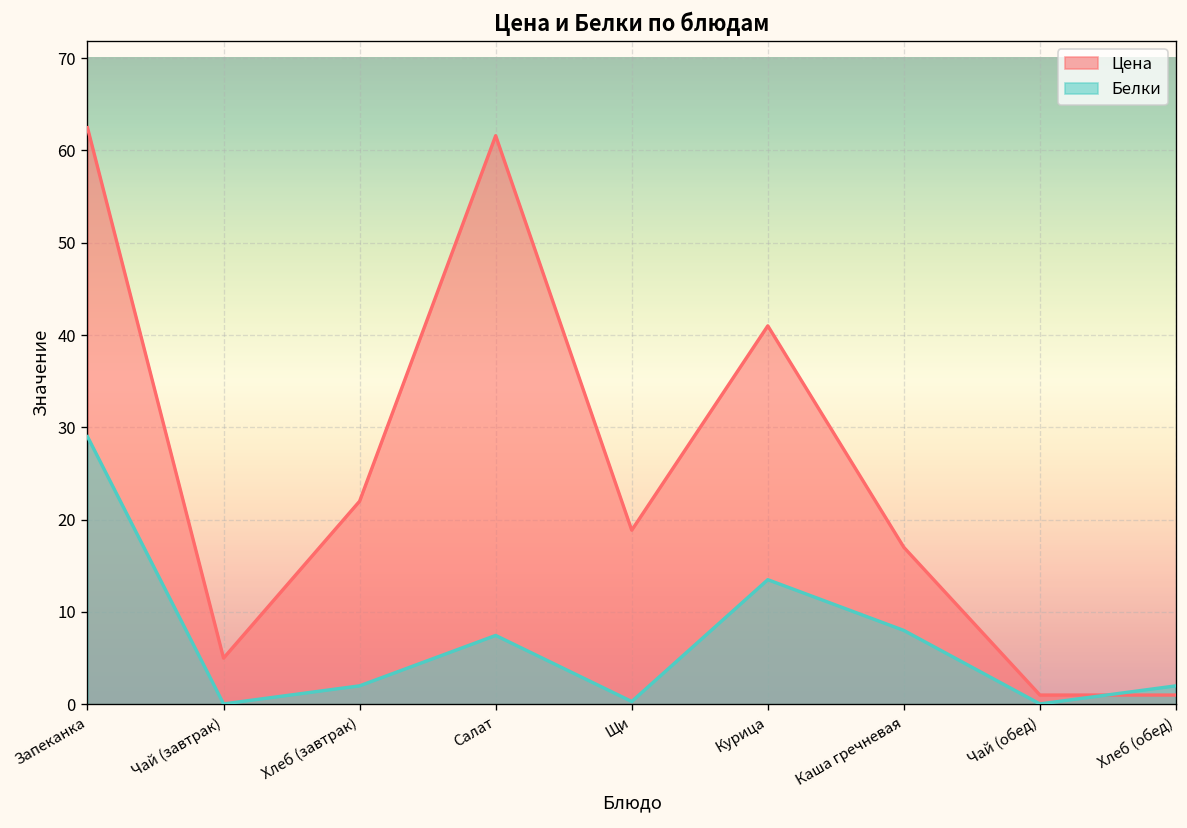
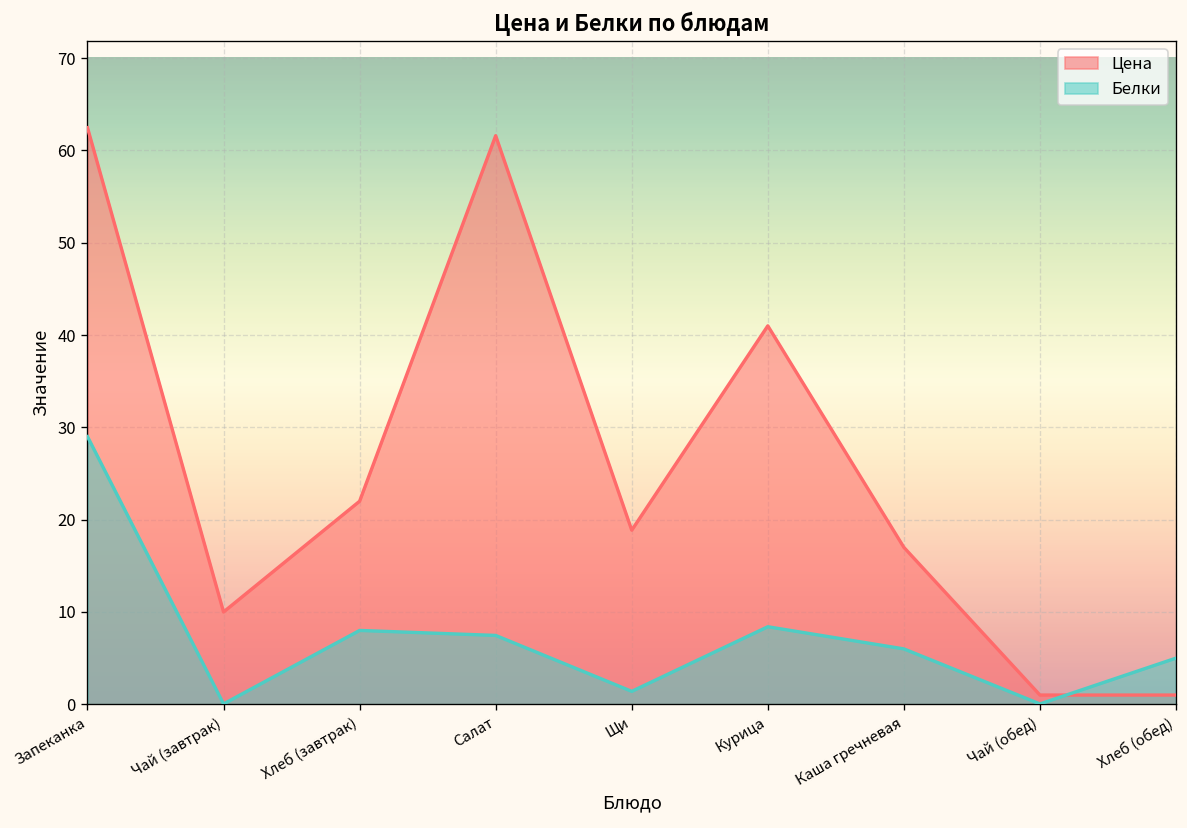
  {
    "Цена": {
      "Запеканка": 62,
-     "Чай (завтрак)": 5,
+     "Чай (завтрак)": 10,
      "Хлеб (завтрак)": 22,
      "Салат": 62,
      "Щи": 19,
      "Курица": 41,
      "Каша гречневая": 17,
      "Чай (обед)": 1,
      "Хлеб (обед)": 1
    },
    "Белки": {
      "Запеканка": 29,
      "Чай (завтрак)": 0,
-     "Хлеб (завтрак)": 2,
+     "Хлеб (завтрак)": 8,
      "Салат": 7,
-     "Щи": 0,
-     "Курица": 14,
-     "Каша гречневая": 8,
+     "Щи": 1,
+     "Курица": 8,
+     "Каша гречневая": 6,
      "Чай (обед)": 0,
-     "Хлеб (обед)": 2
+     "Хлеб (обед)": 5
    }
  }
